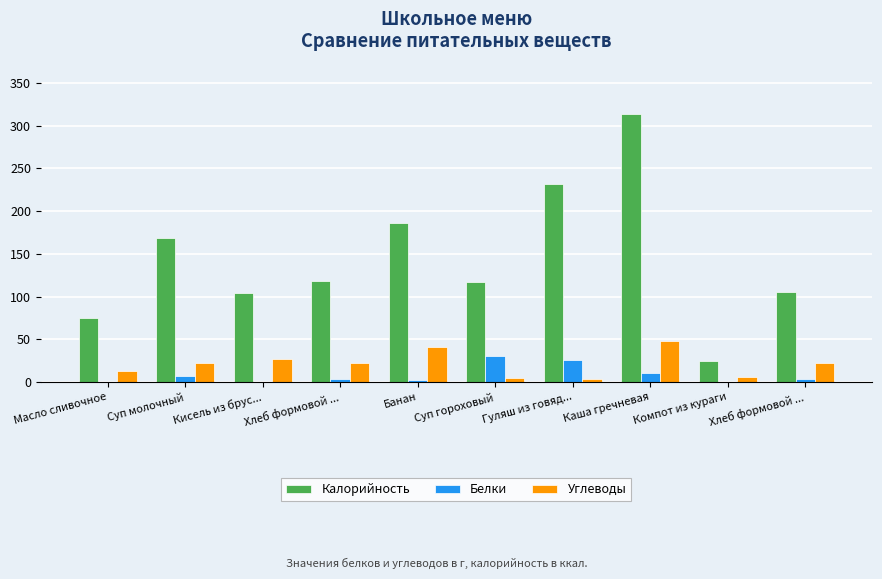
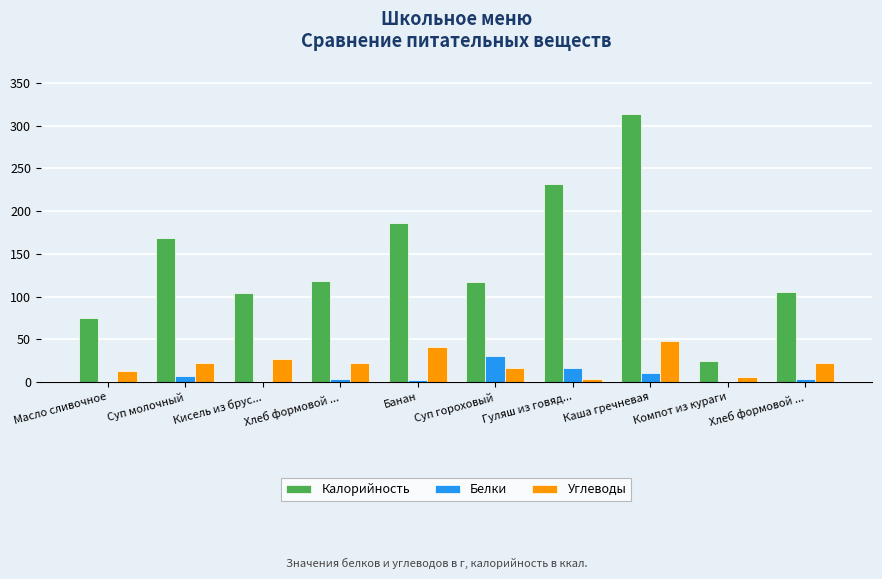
  {
    "Калорийность": {
      "Масло сливочное": 80,
      "Суп молочный": 170,
      "Кисель из брус...": 100,
      "Банан": 190,
      "Суп гороховый": 120,
      "Гуляш из говяд...": 230,
      "Каша гречневая": 310,
      "Компот из кураги": 30
    },
    "Белки": {
      "Суп молочный": 10,
      "Суп гороховый": 30,
-     "Гуляш из говяд...": 30,
+     "Гуляш из говяд...": 20,
      "Каша гречневая": 10,
      "Компот из кураги": 0
    },
    "Углеводы": {
      "Масло сливочное": 10,
      "Суп молочный": 20,
      "Кисель из брус...": 30,
      "Банан": 40,
-     "Суп гороховый": 0,
+     "Суп гороховый": 20,
      "Гуляш из говяд...": 0,
      "Каша гречневая": 50,
      "Компот из кураги": 10
    }
  }
